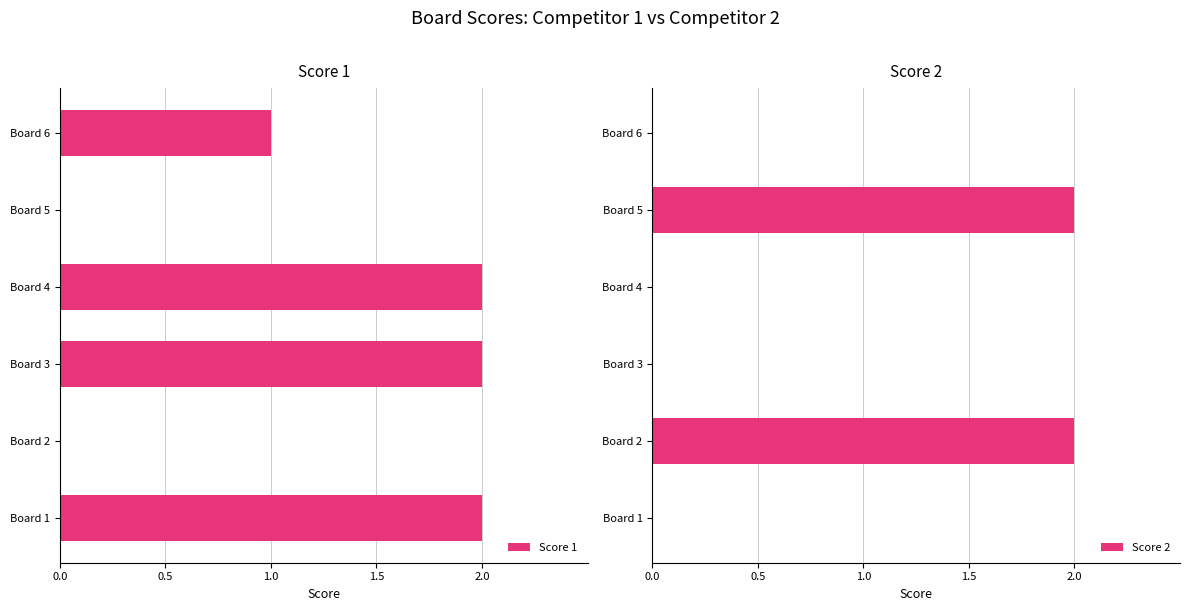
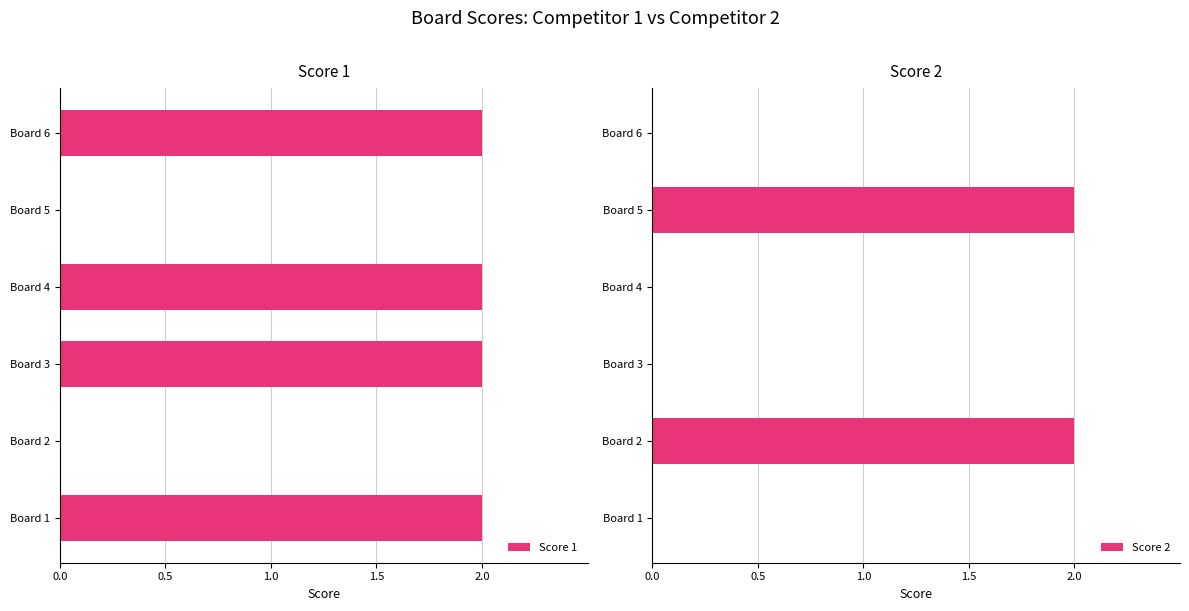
  {
    "Score 1": {
-     "Board 6": 1,
+     "Board 6": 2,
      "Board 5": 0,
      "Board 4": 2,
      "Board 3": 2,
      "Board 2": 0,
      "Board 1": 2
    },
    "Score 2": {
      "Board 6": 0.00,
      "Board 5": 2.00,
      "Board 4": 0.00,
      "Board 3": 0.00,
      "Board 2": 2.00,
      "Board 1": 0.00
    }
  }
